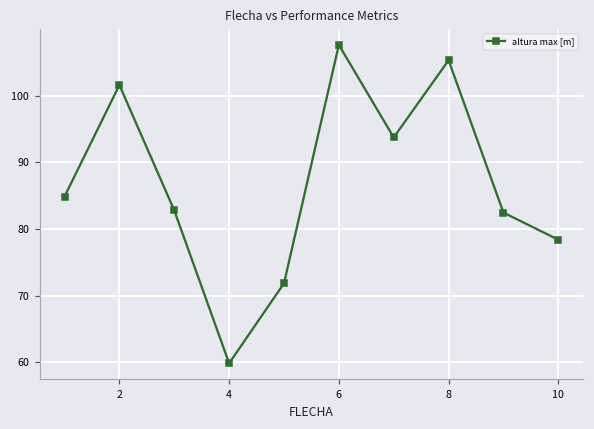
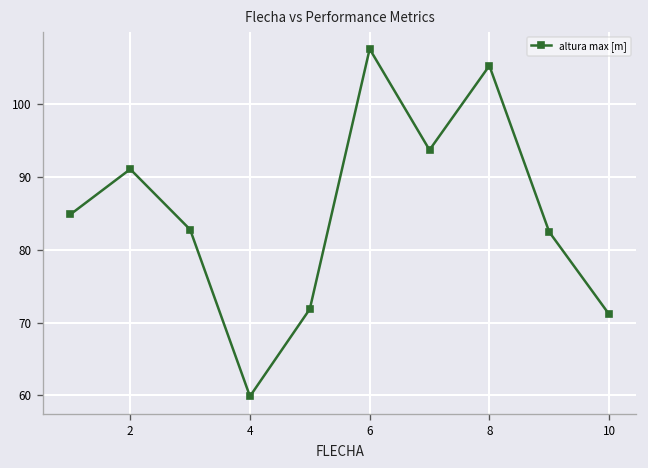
  {
-   "2": 102,
+   "2": 91,
    "4": 60,
    "6": 108,
    "8": 105,
-   "10": 78
+   "10": 71
  }
